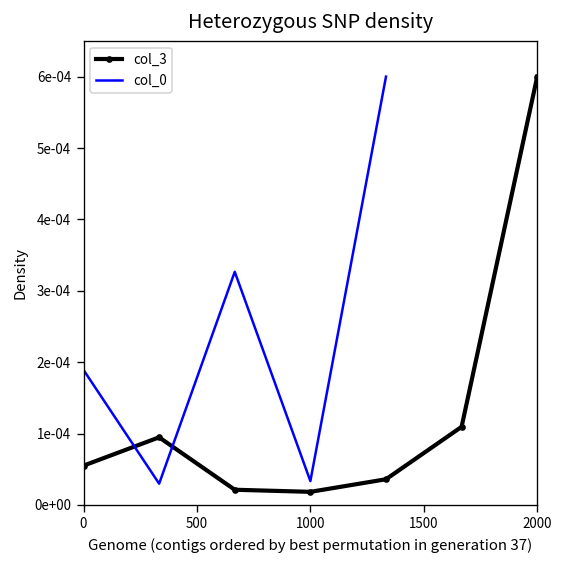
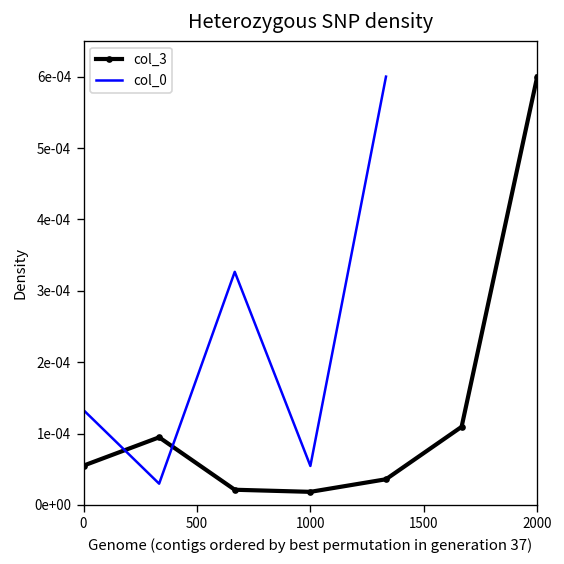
  {
    "col_3": {
      "0": 0.00006,
      "1000": 0.00002,
      "2000": 0.00060
    },
    "col_0": {
-     "0": 0.00019,
-     "1000": 0.00003
+     "0": 0.00013,
+     "1000": 0.00005
    }
  }
